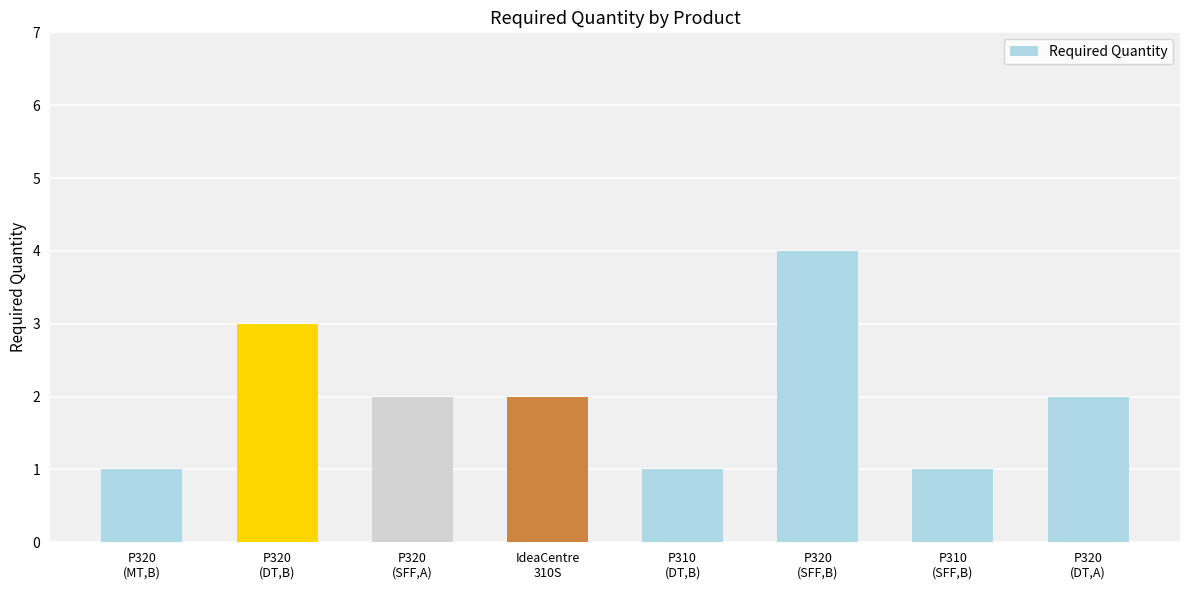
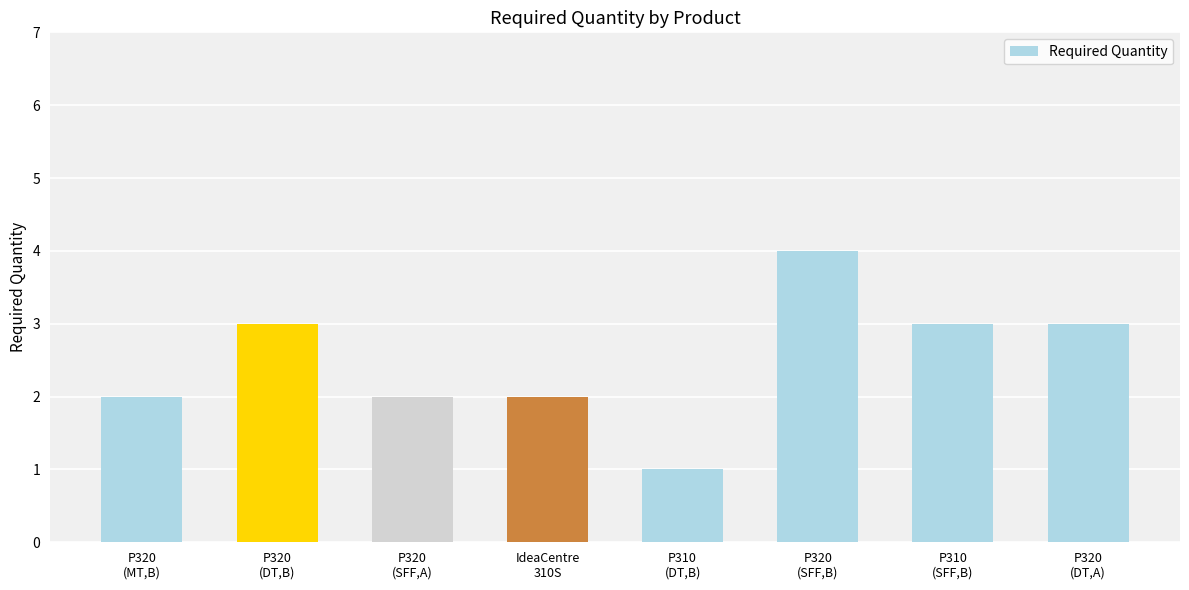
  {
-   "P320 (MT,B)": 1,
+   "P320 (MT,B)": 2,
    "P320 (DT,B)": 3,
    "P320 (SFF,A)": 2,
    "IdeaCentre 310S": 2,
    "P310 (DT,B)": 1,
    "P320 (SFF,B)": 4,
-   "P310 (SFF,B)": 1,
-   "P320 (DT,A)": 2
+   "P310 (SFF,B)": 3,
+   "P320 (DT,A)": 3
  }
